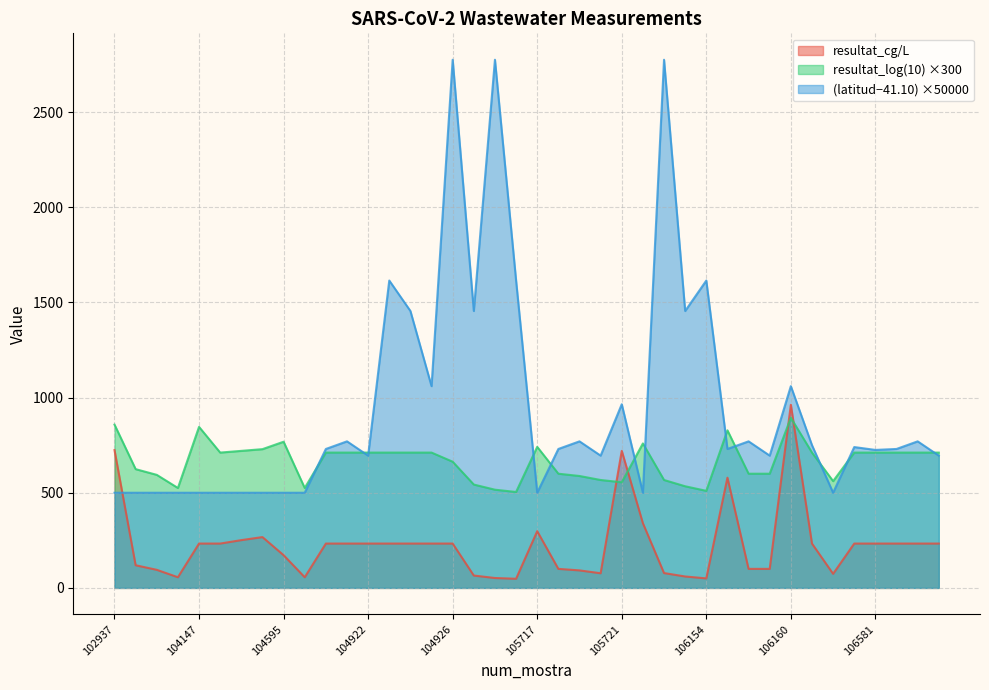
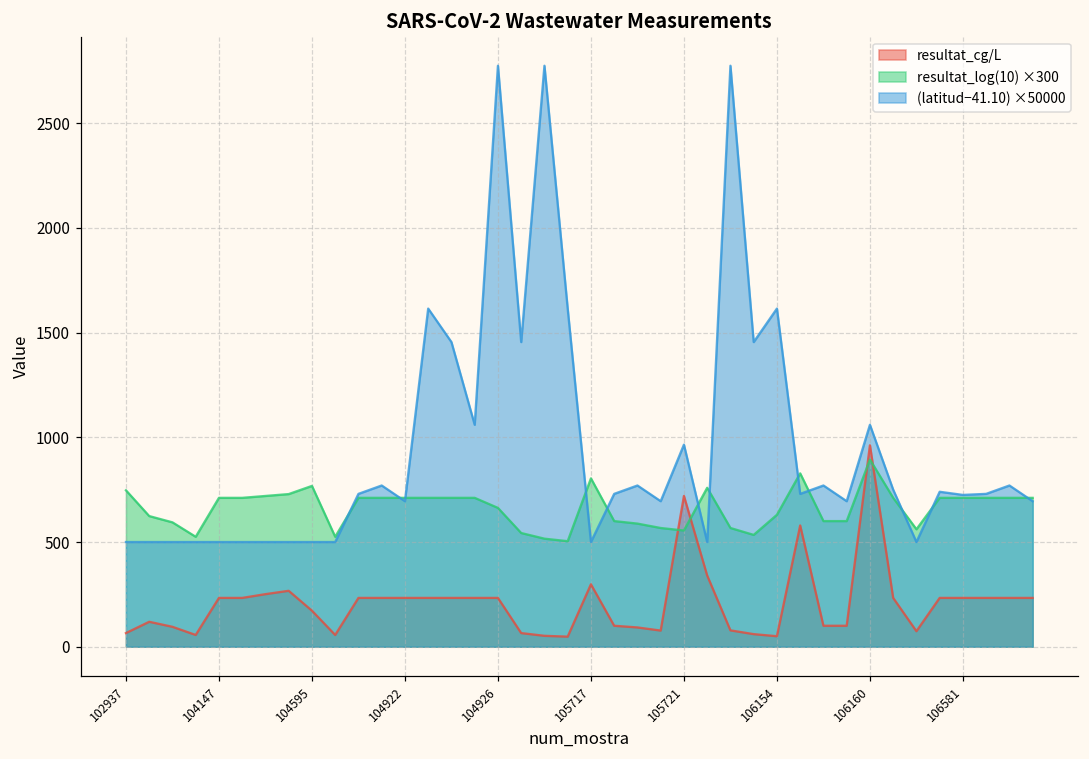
  {
    "resultat_cg/L": {
-     "102937": 720,
+     "102937": 70,
      "104147": 230,
      "104595": 170,
      "104922": 230,
      "104926": 230,
      "105717": 300,
      "105721": 720,
      "106154": 50,
      "106160": 960,
      "106581": 230
    },
    "resultat_log(10) ×300": {
-     "102937": 860,
-     "104147": 850,
+     "102937": 750,
+     "104147": 710,
      "104595": 770,
      "104922": 710,
      "104926": 660,
-     "105717": 740,
+     "105717": 800,
      "105721": 560,
-     "106154": 510,
+     "106154": 630,
      "106160": 890,
      "106581": 710
    },
    "(latitud−41.10) ×50000": {
      "102937": 500,
      "104147": 500,
      "104595": 500,
      "104922": 690,
      "104926": 2780,
      "105717": 500,
      "105721": 970,
      "106154": 1610,
      "106160": 1060,
      "106581": 720
    }
  }
